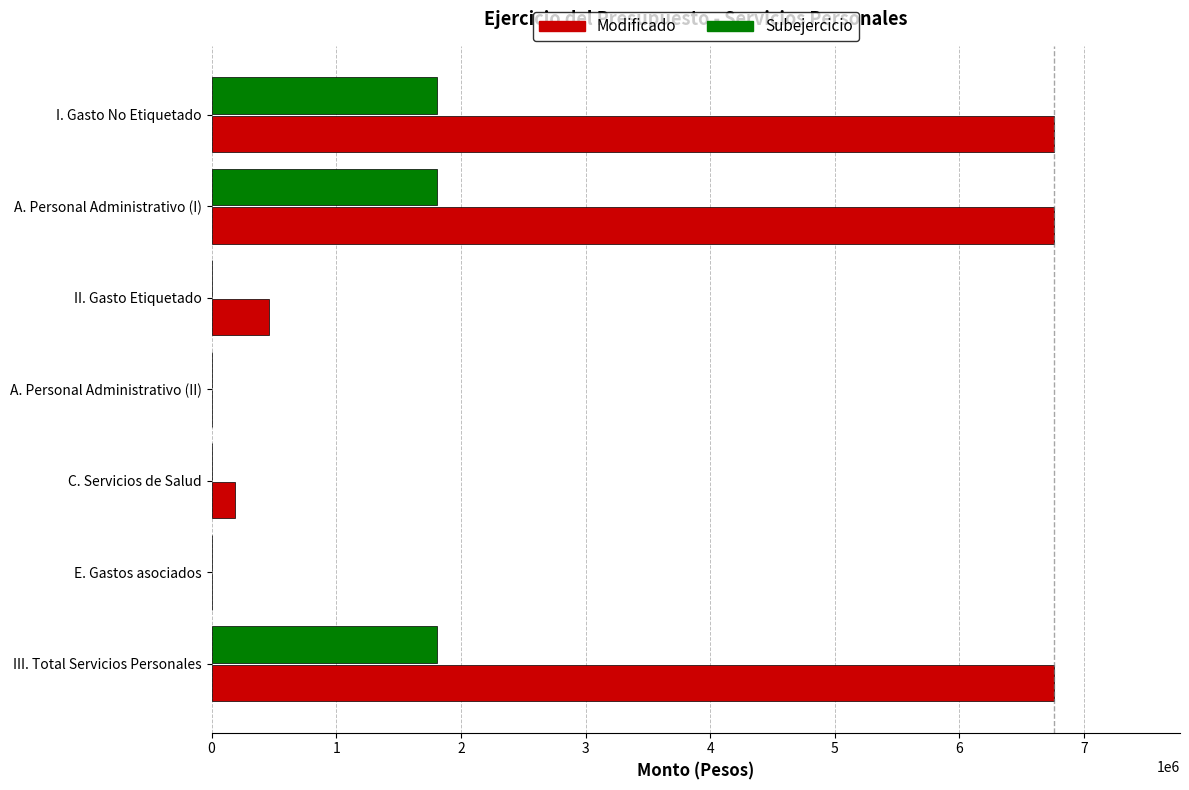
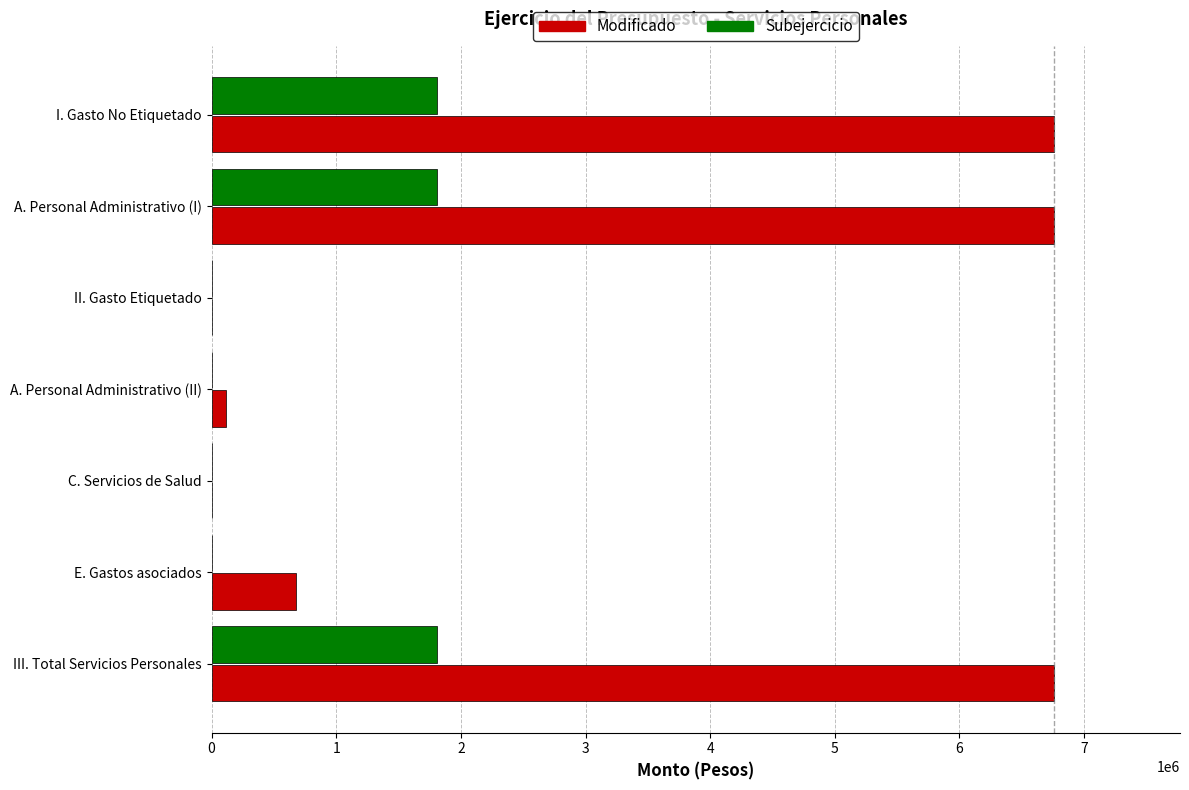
  {
    "Modificado": {
      "I. Gasto No Etiquetado": 6760000,
      "A. Personal Administrativo (I)": 6760000,
-     "II. Gasto Etiquetado": 460000,
-     "A. Personal Administrativo (II)": 0,
-     "C. Servicios de Salud": 180000,
-     "E. Gastos asociados": 0,
+     "II. Gasto Etiquetado": 0,
+     "A. Personal Administrativo (II)": 120000,
+     "C. Servicios de Salud": 0,
+     "E. Gastos asociados": 680000,
      "III. Total Servicios Personales": 6760000
    },
    "Subejercicio": {
      "I. Gasto No Etiquetado": 1810000,
      "A. Personal Administrativo (I)": 1810000,
      "II. Gasto Etiquetado": 0,
      "A. Personal Administrativo (II)": 0,
      "C. Servicios de Salud": 0,
      "E. Gastos asociados": 0,
      "III. Total Servicios Personales": 1810000
    }
  }
